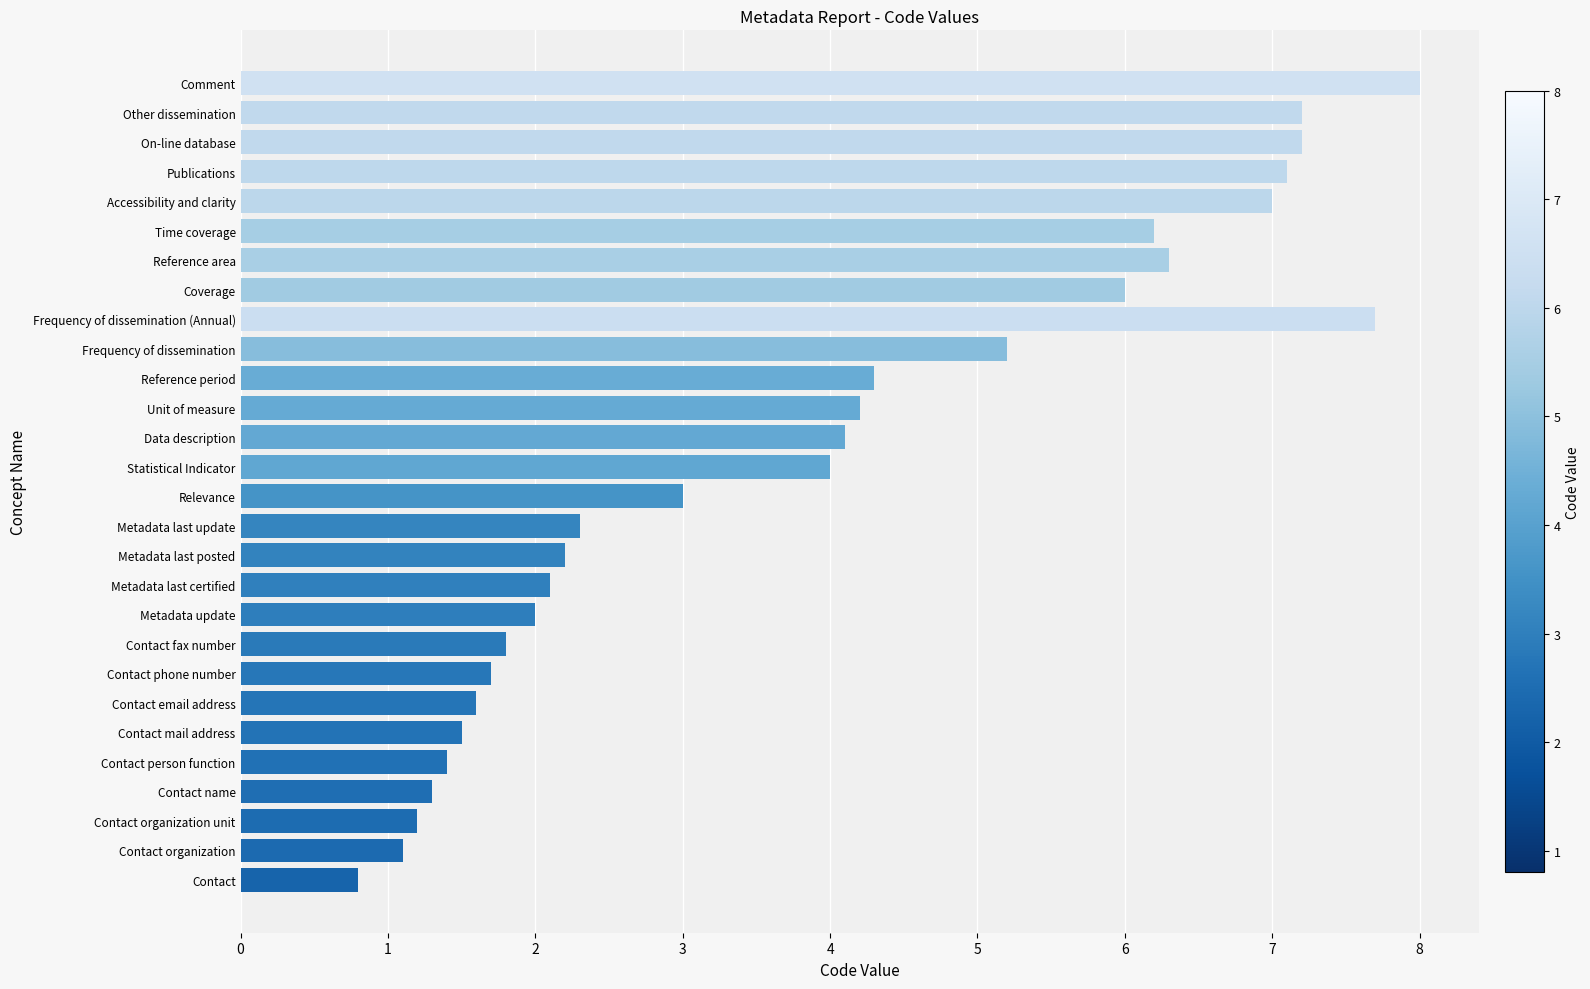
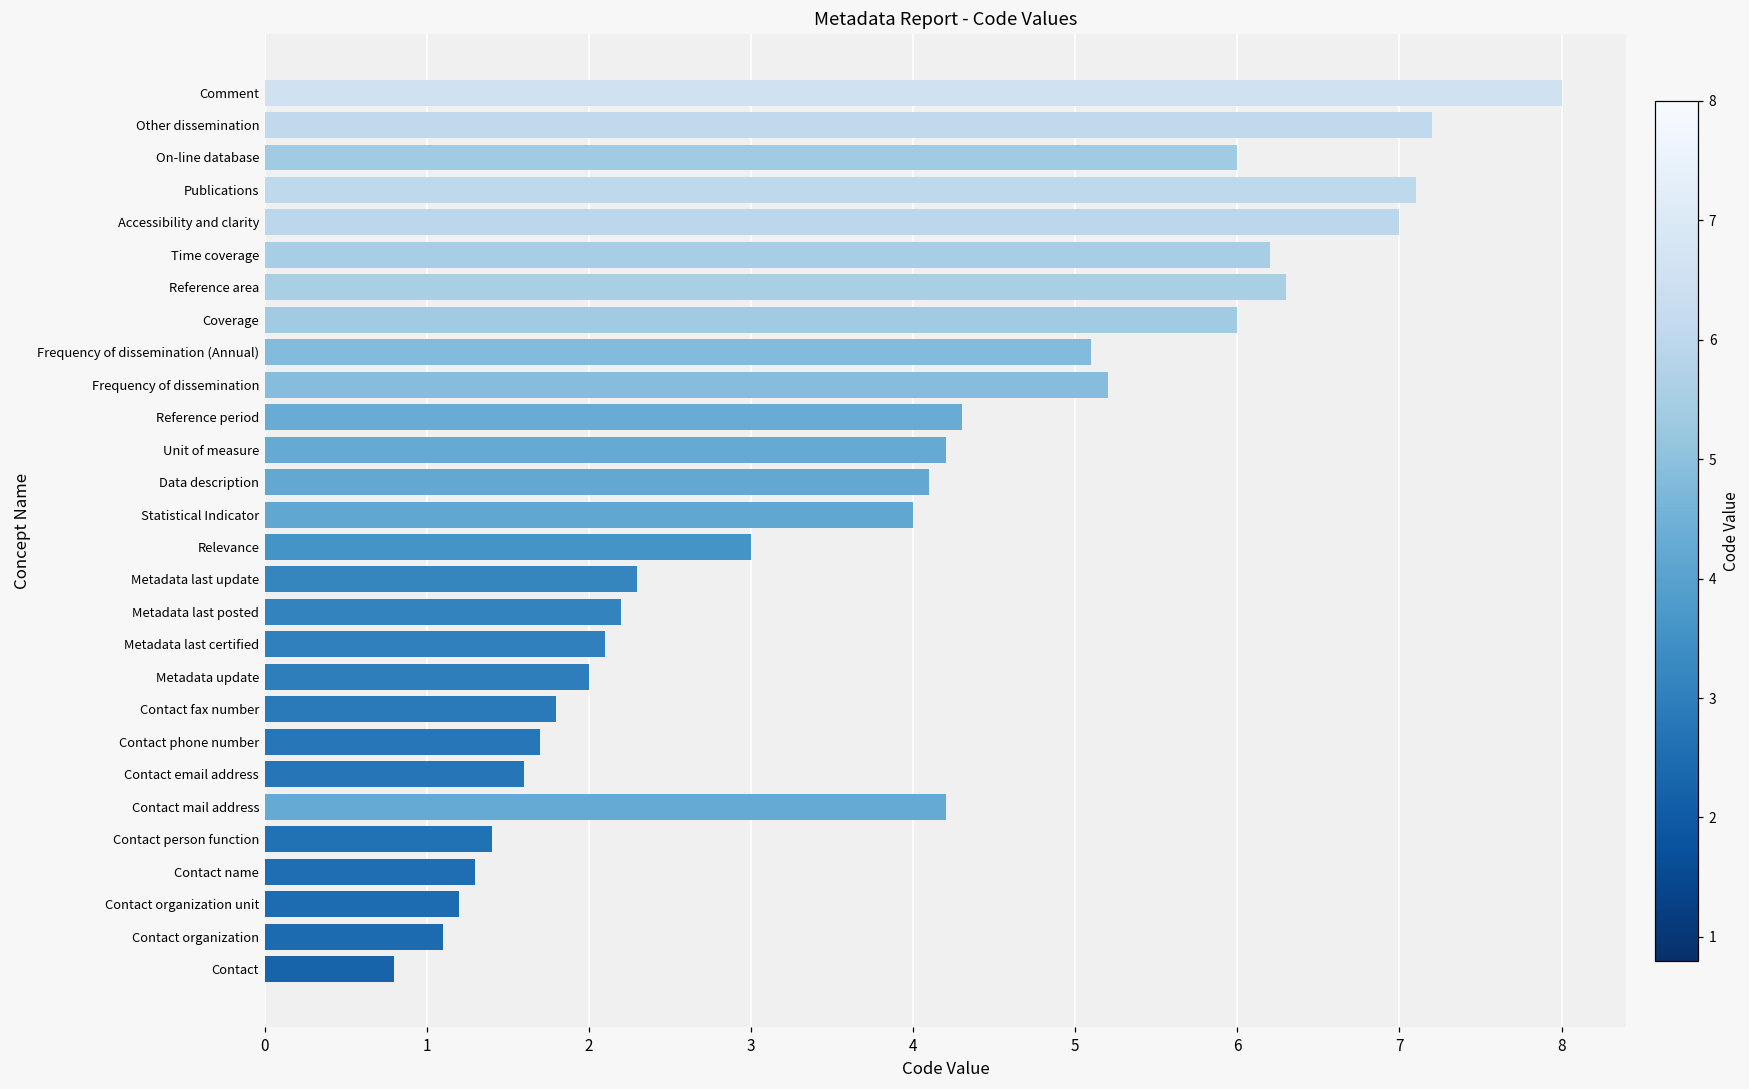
  {
    "Comment": 8.0,
    "Other dissemination": 7.2,
-   "On-line database": 7.2,
+   "On-line database": 6.0,
    "Publications": 7.1,
    "Accessibility and clarity": 7.0,
    "Time coverage": 6.2,
    "Reference area": 6.3,
    "Coverage": 6.0,
-   "Frequency of dissemination (Annual)": 7.7,
+   "Frequency of dissemination (Annual)": 5.1,
    "Frequency of dissemination": 5.2,
    "Reference period": 4.3,
    "Unit of measure": 4.2,
    "Data description": 4.1,
    "Statistical Indicator": 4.0,
    "Relevance": 3.0,
    "Metadata last update": 2.3,
    "Metadata last posted": 2.2,
    "Metadata last certified": 2.1,
    "Metadata update": 2.0,
    "Contact fax number": 1.8,
    "Contact phone number": 1.7,
    "Contact email address": 1.6,
-   "Contact mail address": 1.5,
+   "Contact mail address": 4.2,
    "Contact person function": 1.4,
    "Contact name": 1.3,
    "Contact organization unit": 1.2,
    "Contact organization": 1.1,
    "Contact": 0.8
  }
